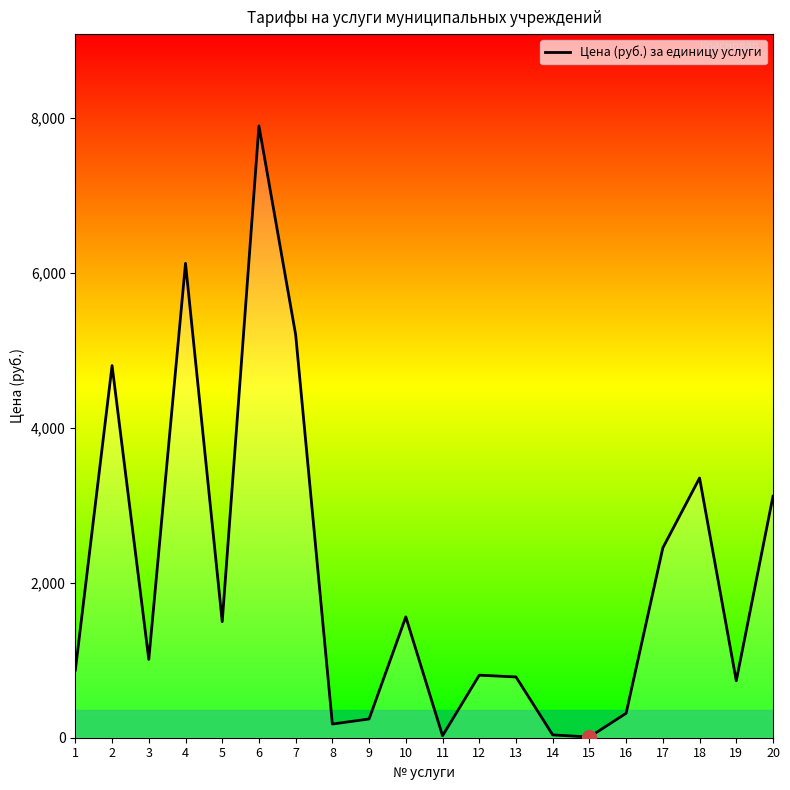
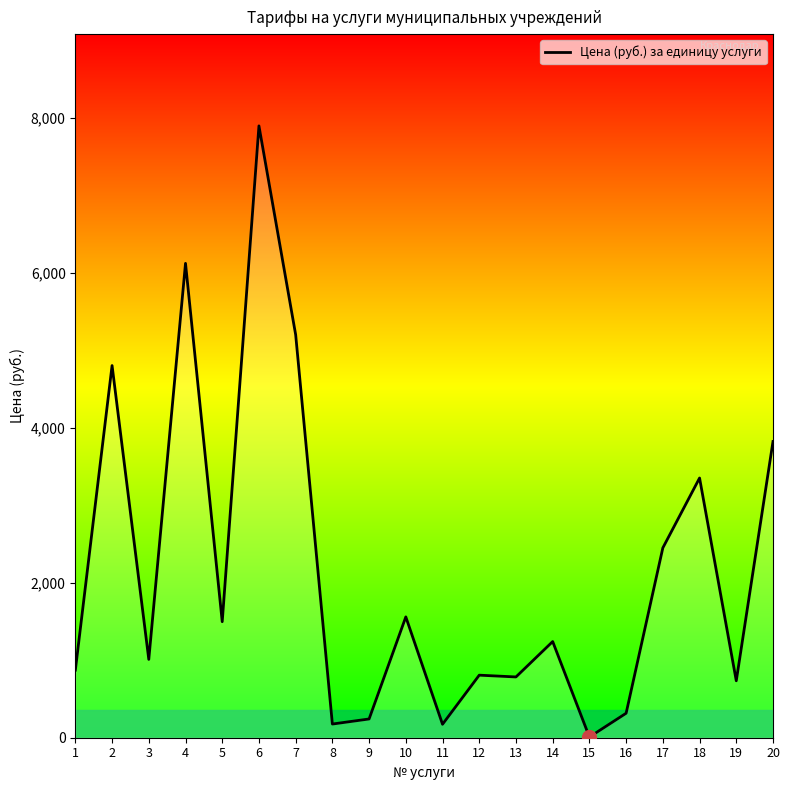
  {
    "Цена (руб.) за единицу услуги": {
      "1": "900",
      "2": "4,800",
      "3": "1,000",
      "4": "6,100",
      "5": "1,500",
      "6": "7,900",
      "7": "5,200",
      "8": "200",
      "9": "200",
      "10": "1,600",
-     "11": "0",
+     "11": "200",
      "12": "800",
      "13": "800",
-     "14": "0",
+     "14": "1,200",
      "16": "300",
      "17": "2,500",
      "18": "3,400",
      "19": "700",
-     "20": "3,100"
+     "20": "3,800"
    }
  }
